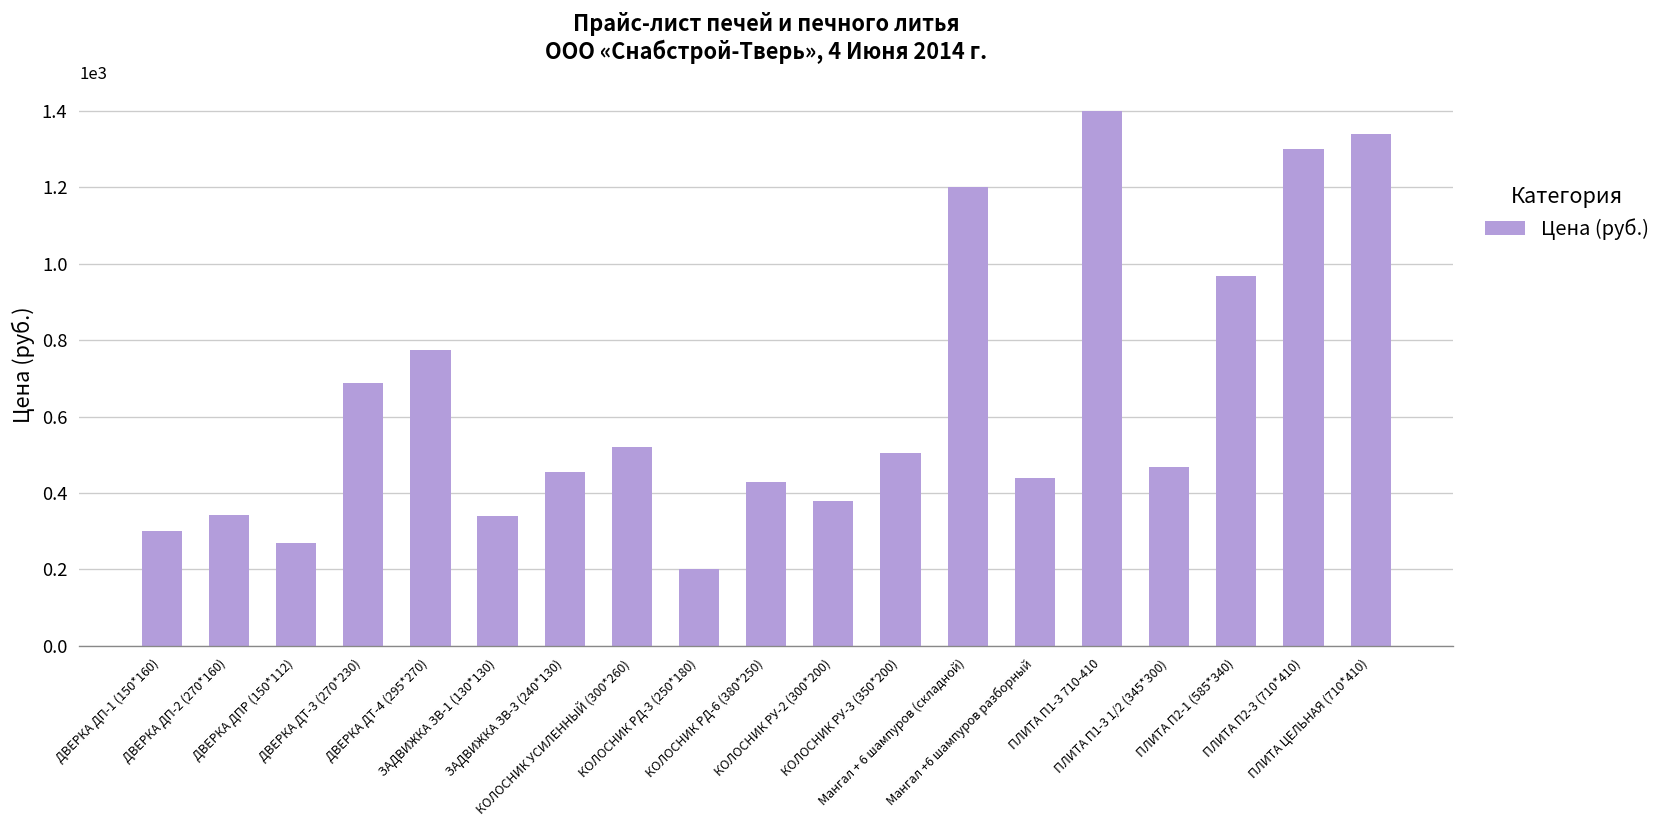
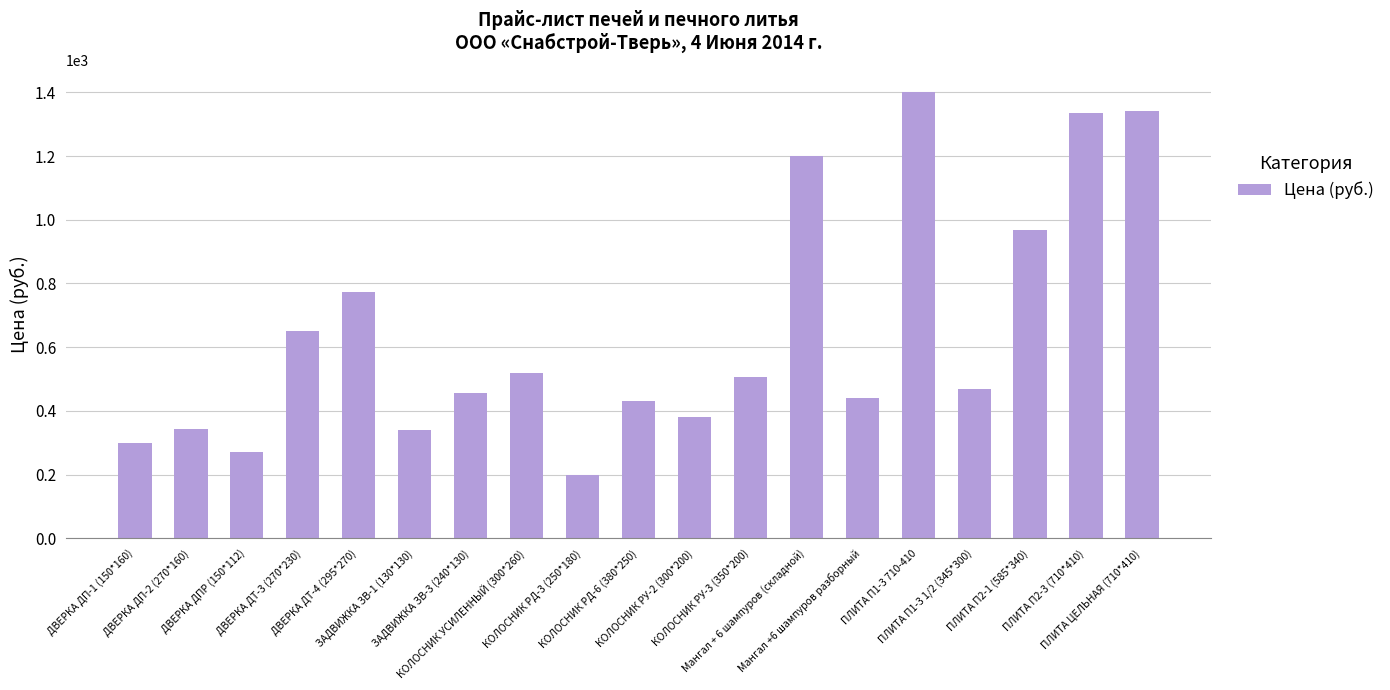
  {
    "ДВЕРКА ДП-1 (150*160)": 300,
    "ДВЕРКА ДП-2 (270*160)": 340,
    "ДВЕРКА ДПР (150*112)": 270,
-   "ДВЕРКА ДТ-3 (270*230)": 690,
+   "ДВЕРКА ДТ-3 (270*230)": 650,
    "ДВЕРКА ДТ-4 (295*270)": 770,
    "ЗАДВИЖКА ЗВ-1 (130*130)": 340,
    "ЗАДВИЖКА ЗВ-3 (240*130)": 460,
    "КОЛОСНИК УСИЛЕННЫЙ (300*260)": 520,
    "КОЛОСНИК РД-3 (250*180)": 200,
    "КОЛОСНИК РД-6 (380*250)": 430,
    "КОЛОСНИК РУ-2 (300*200)": 380,
    "КОЛОСНИК РУ-3 (350*200)": 510,
    "Мангал + 6 шампуров (складной)": 1200,
    "Мангал +6 шампуров разборный": 440,
    "ПЛИТА П1-3 710-410": 1400,
    "ПЛИТА П1-3 1/2 (345*300)": 470,
    "ПЛИТА П2-1 (585*340)": 970,
-   "ПЛИТА П2-3 (710*410)": 1300,
+   "ПЛИТА П2-3 (710*410)": 1340,
    "ПЛИТА ЦЕЛЬНАЯ (710*410)": 1340
  }
